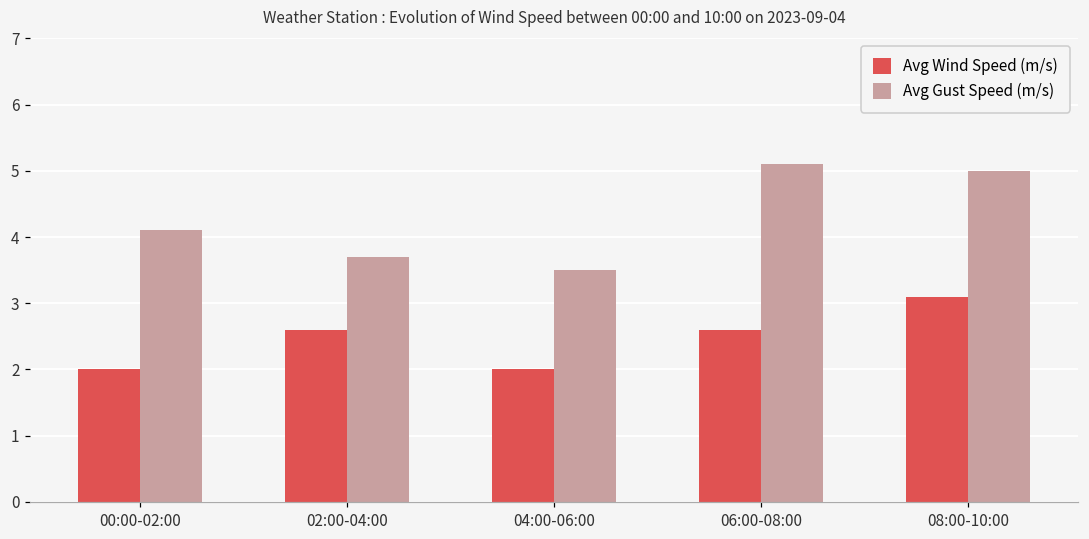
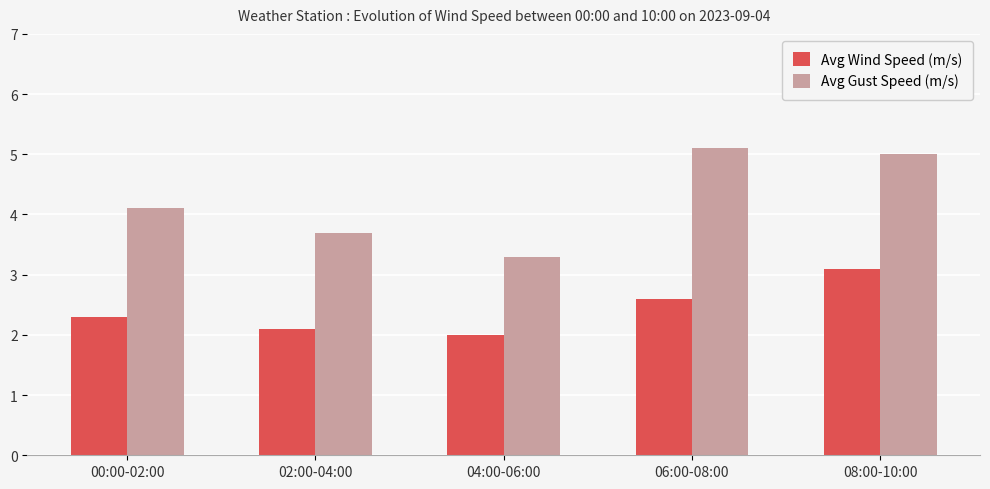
  {
    "Avg Wind Speed (m/s)": {
-     "00:00-02:00": 2.0,
-     "02:00-04:00": 2.6,
+     "00:00-02:00": 2.3,
+     "02:00-04:00": 2.1,
      "04:00-06:00": 2.0,
      "06:00-08:00": 2.6,
      "08:00-10:00": 3.1
    },
    "Avg Gust Speed (m/s)": {
      "00:00-02:00": 4.1,
      "02:00-04:00": 3.7,
-     "04:00-06:00": 3.5,
+     "04:00-06:00": 3.3,
      "06:00-08:00": 5.1,
      "08:00-10:00": 5.0
    }
  }
